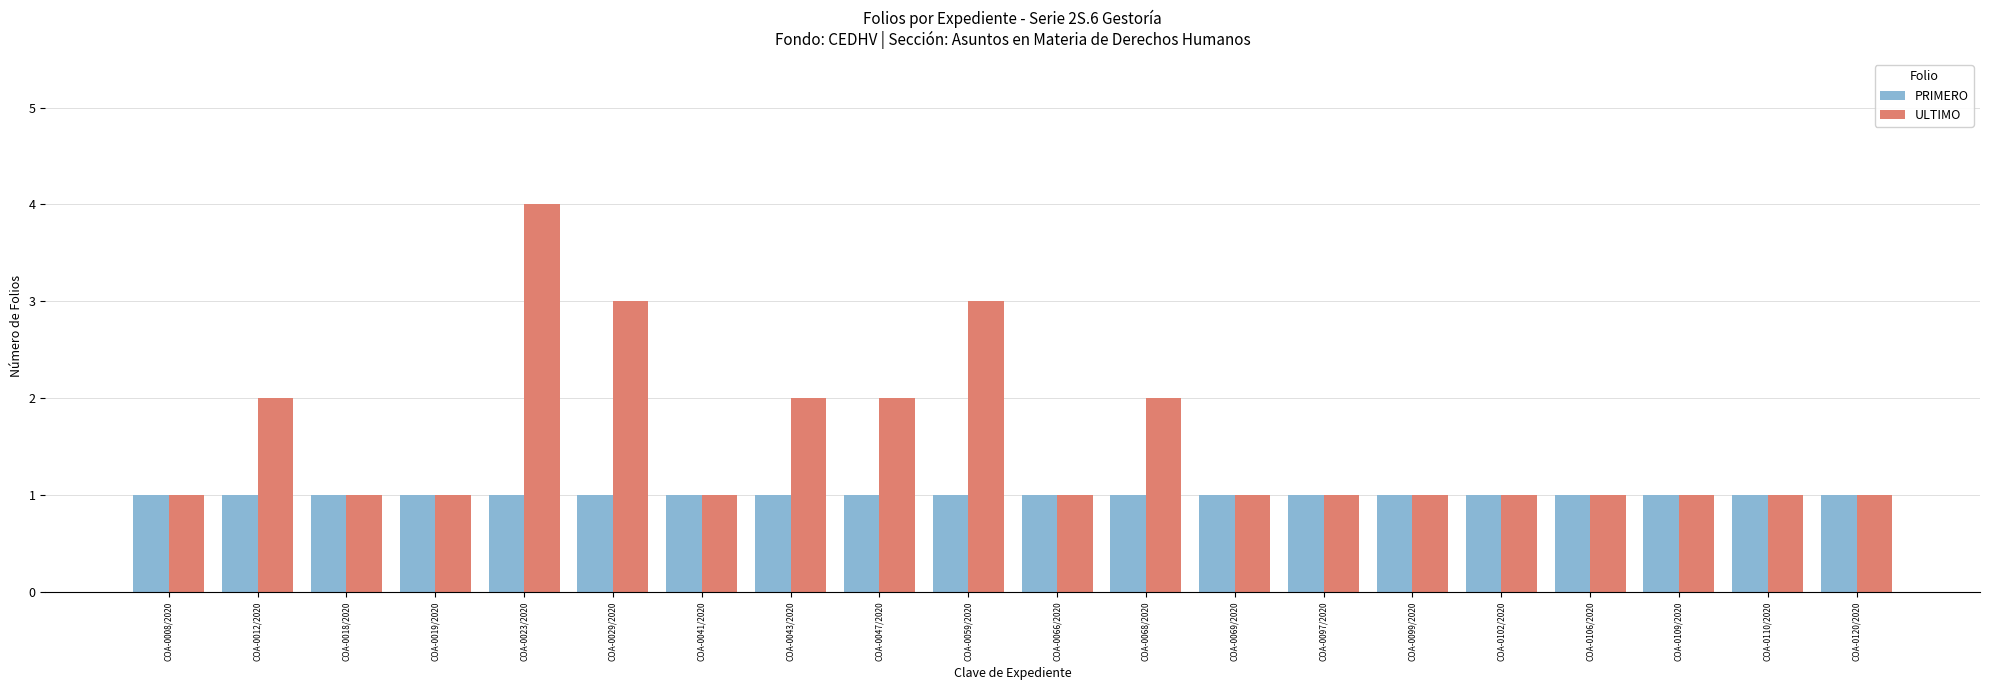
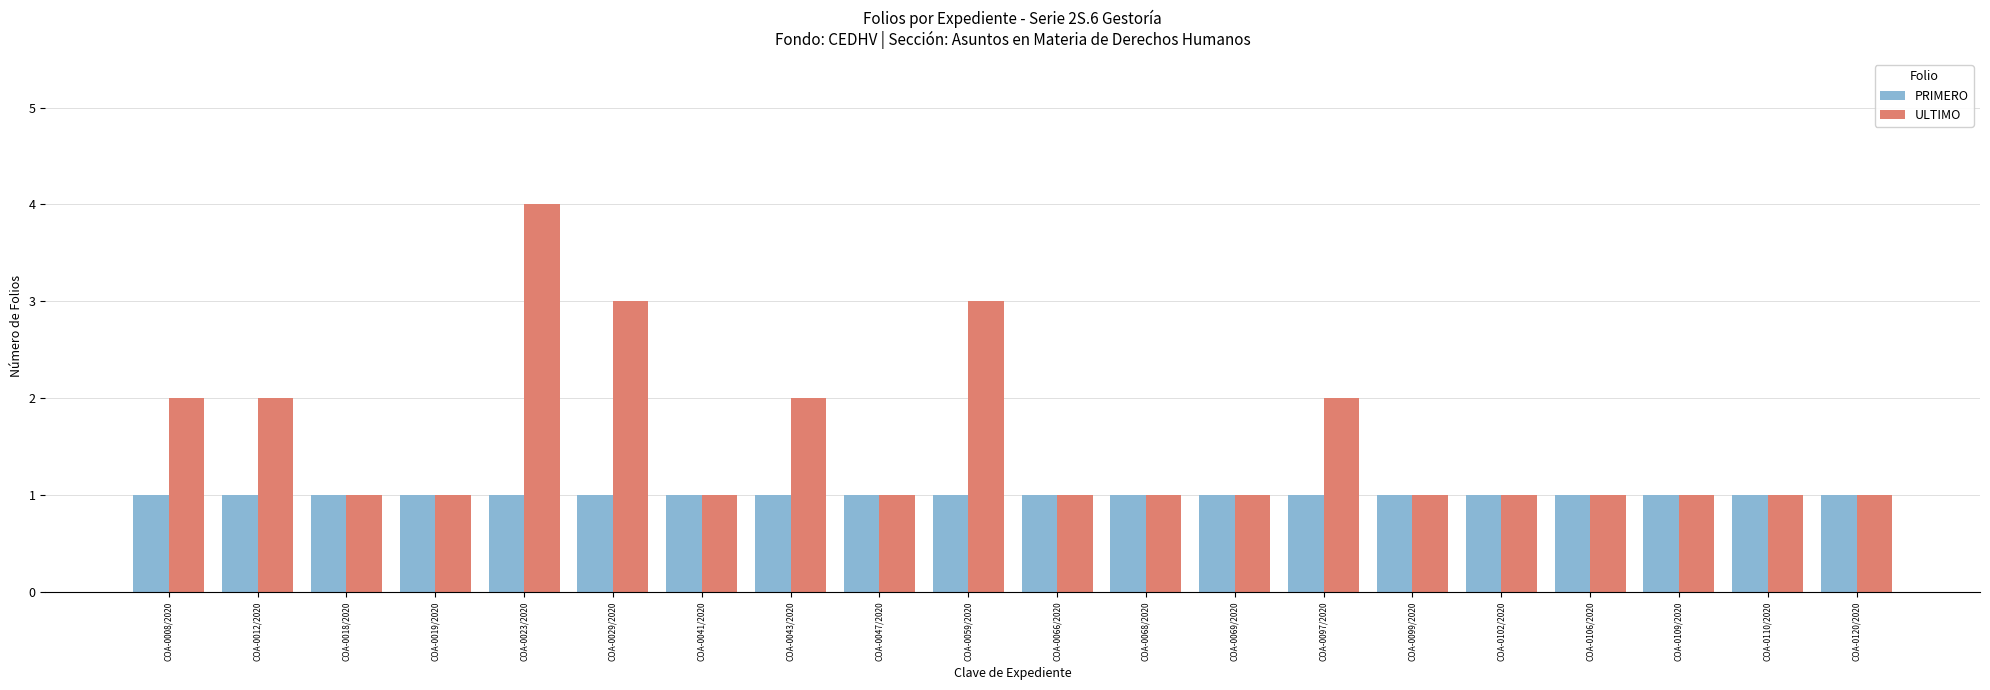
  {
    "PRIMERO": {
      "COA-0008/2020": 1,
      "COA-0012/2020": 1,
      "COA-0018/2020": 1,
      "COA-0019/2020": 1,
      "COA-0023/2020": 1,
      "COA-0029/2020": 1,
      "COA-0041/2020": 1,
      "COA-0043/2020": 1,
      "COA-0047/2020": 1,
      "COA-0059/2020": 1,
      "COA-0066/2020": 1,
      "COA-0068/2020": 1,
      "COA-0069/2020": 1,
      "COA-0097/2020": 1,
      "COA-0099/2020": 1,
      "COA-0102/2020": 1,
      "COA-0106/2020": 1,
      "COA-0109/2020": 1,
      "COA-0110/2020": 1,
      "COA-0120/2020": 1
    },
    "ULTIMO": {
-     "COA-0008/2020": 1,
+     "COA-0008/2020": 2,
      "COA-0012/2020": 2,
      "COA-0018/2020": 1,
      "COA-0019/2020": 1,
      "COA-0023/2020": 4,
      "COA-0029/2020": 3,
      "COA-0041/2020": 1,
      "COA-0043/2020": 2,
-     "COA-0047/2020": 2,
+     "COA-0047/2020": 1,
      "COA-0059/2020": 3,
      "COA-0066/2020": 1,
-     "COA-0068/2020": 2,
+     "COA-0068/2020": 1,
      "COA-0069/2020": 1,
-     "COA-0097/2020": 1,
+     "COA-0097/2020": 2,
      "COA-0099/2020": 1,
      "COA-0102/2020": 1,
      "COA-0106/2020": 1,
      "COA-0109/2020": 1,
      "COA-0110/2020": 1,
      "COA-0120/2020": 1
    }
  }
